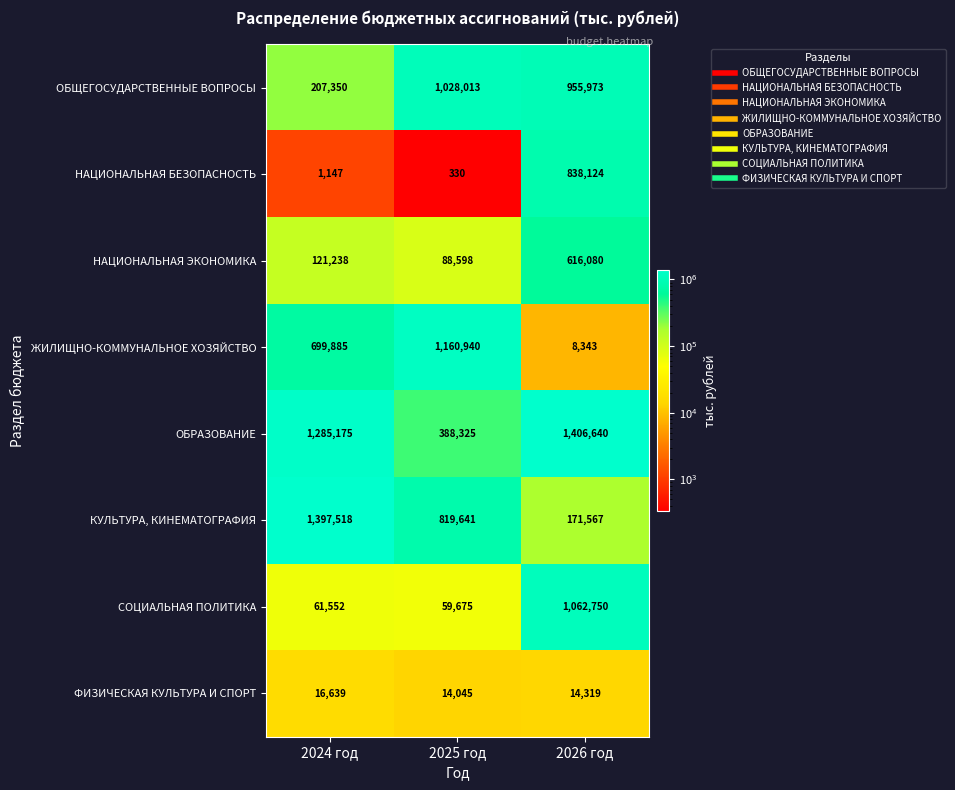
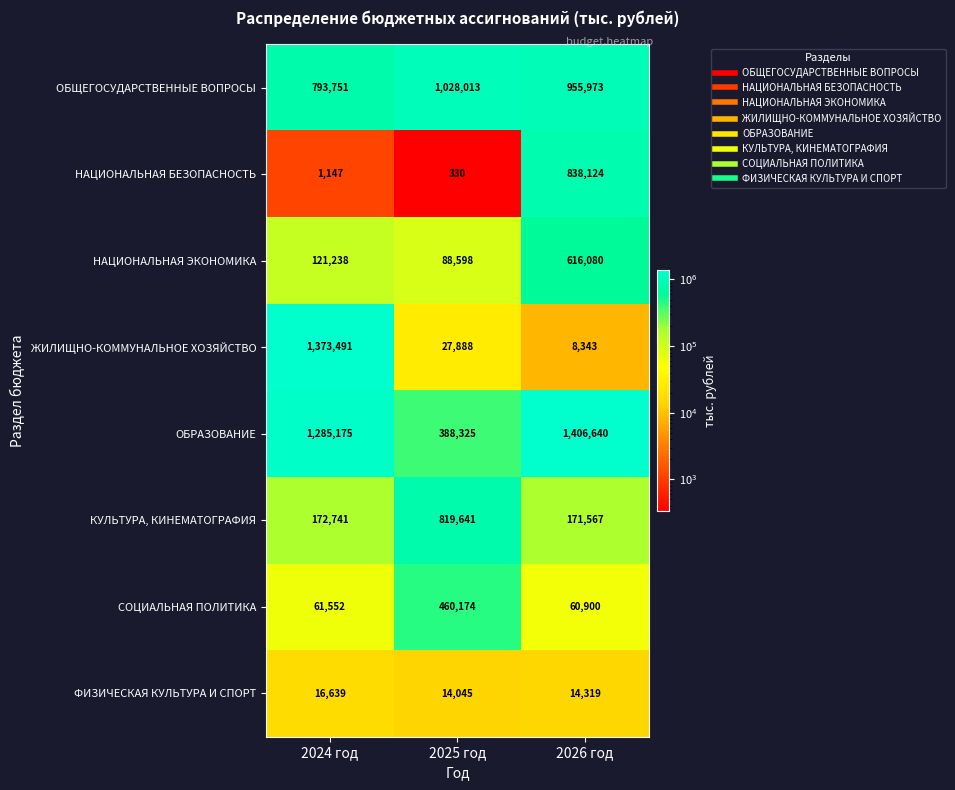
  {
    "ОБЩЕГОСУДАРСТВЕННЫЕ ВОПРОСЫ": {
-     "2024 год": "207,350",
+     "2024 год": "793,751",
      "2025 год": "1,028,013",
      "2026 год": "955,973"
    },
    "НАЦИОНАЛЬНАЯ БЕЗОПАСНОСТЬ": {
      "2024 год": "1,147",
      "2025 год": "330",
      "2026 год": "838,124"
    },
    "НАЦИОНАЛЬНАЯ ЭКОНОМИКА": {
      "2024 год": "121,238",
      "2025 год": "88,598",
      "2026 год": "616,080"
    },
    "ЖИЛИЩНО-КОММУНАЛЬНОЕ ХОЗЯЙСТВО": {
-     "2024 год": "699,885",
-     "2025 год": "1,160,940",
+     "2024 год": "1,373,491",
+     "2025 год": "27,888",
      "2026 год": "8,343"
    },
    "ОБРАЗОВАНИЕ": {
      "2024 год": "1,285,175",
      "2025 год": "388,325",
      "2026 год": "1,406,640"
    },
    "КУЛЬТУРА, КИНЕМАТОГРАФИЯ": {
-     "2024 год": "1,397,518",
+     "2024 год": "172,741",
      "2025 год": "819,641",
      "2026 год": "171,567"
    },
    "СОЦИАЛЬНАЯ ПОЛИТИКА": {
      "2024 год": "61,552",
-     "2025 год": "59,675",
-     "2026 год": "1,062,750"
+     "2025 год": "460,174",
+     "2026 год": "60,900"
    },
    "ФИЗИЧЕСКАЯ КУЛЬТУРА И СПОРТ": {
      "2024 год": "16,639",
      "2025 год": "14,045",
      "2026 год": "14,319"
    }
  }
